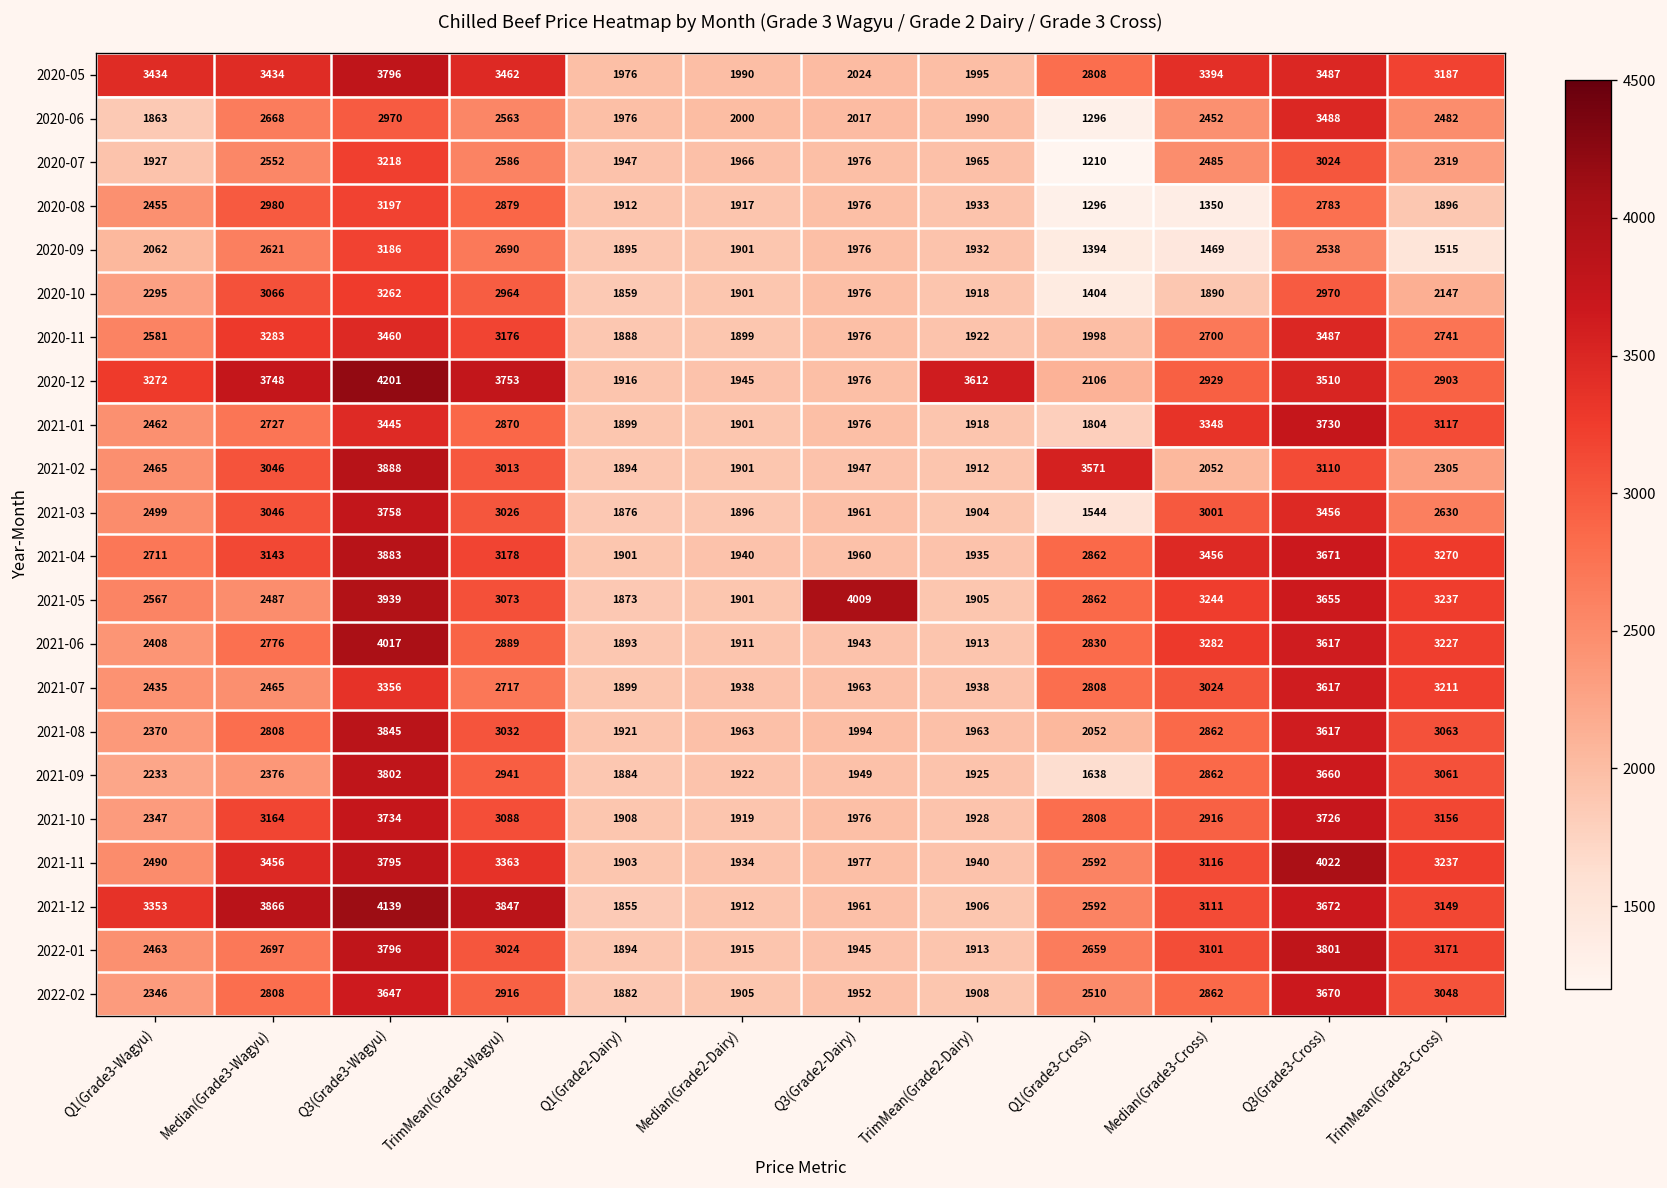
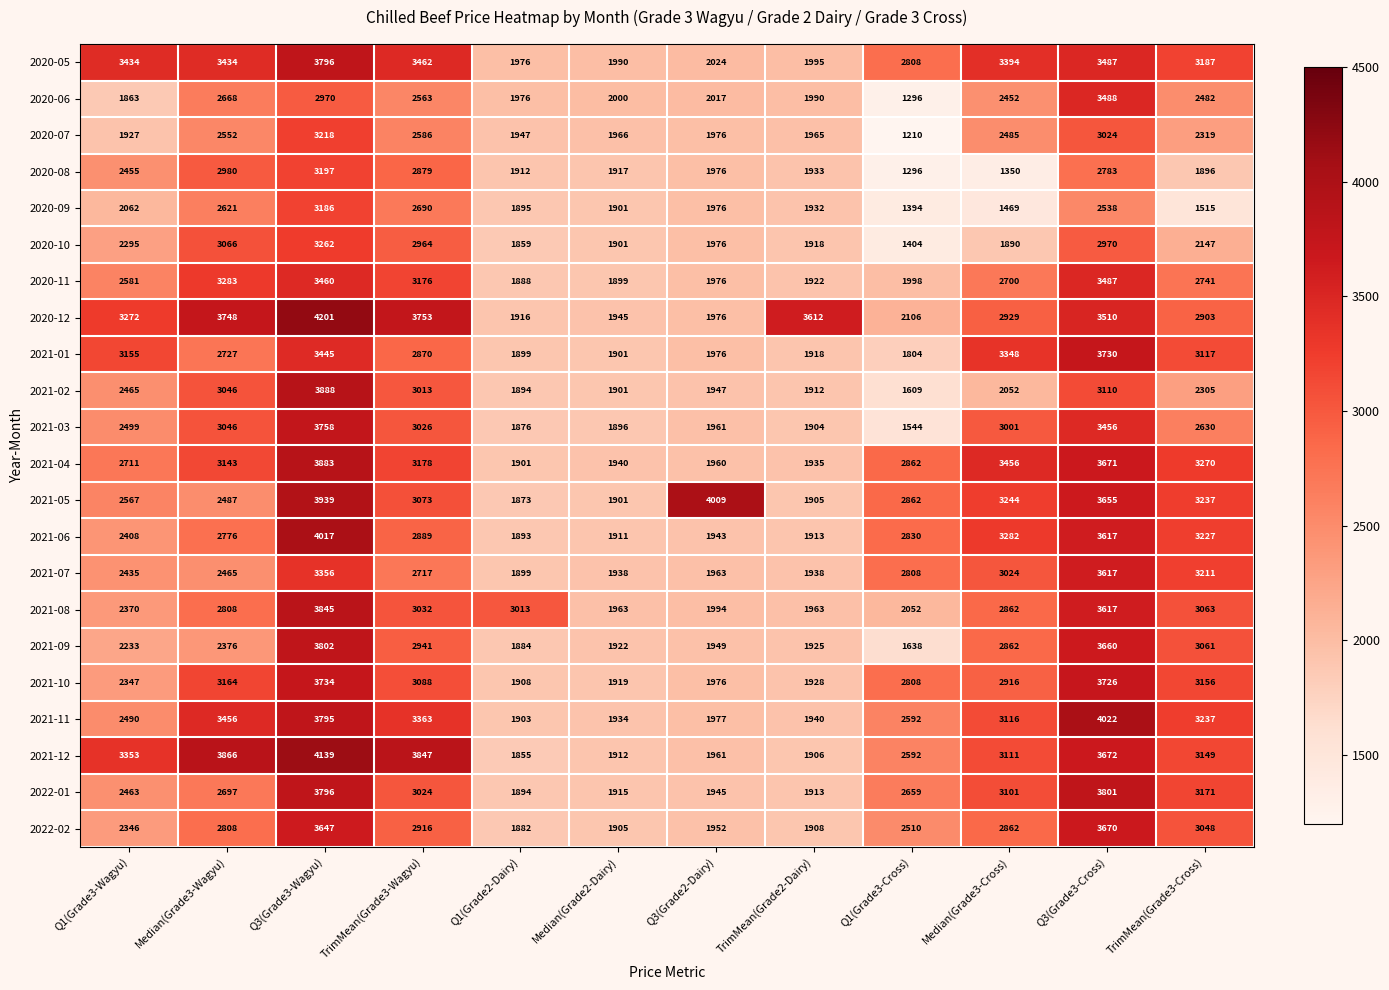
  {
    "2021-01": {
-     "Q1(Grade3-Wagyu)": 2462,
+     "Q1(Grade3-Wagyu)": 3155,
      "Median(Grade3-Wagyu)": 2727,
      "Q3(Grade3-Wagyu)": 3445,
      "TrimMean(Grade3-Wagyu)": 2870,
      "Q1(Grade2-Dairy)": 1899,
      "Median(Grade2-Dairy)": 1901,
      "Q3(Grade2-Dairy)": 1976,
      "TrimMean(Grade2-Dairy)": 1918,
      "Q1(Grade3-Cross)": 1804,
      "Median(Grade3-Cross)": 3348,
      "Q3(Grade3-Cross)": 3730,
      "TrimMean(Grade3-Cross)": 3117
    },
    "2021-02": {
      "Q1(Grade3-Wagyu)": 2465,
      "Median(Grade3-Wagyu)": 3046,
      "Q3(Grade3-Wagyu)": 3888,
      "TrimMean(Grade3-Wagyu)": 3013,
      "Q1(Grade2-Dairy)": 1894,
      "Median(Grade2-Dairy)": 1901,
      "Q3(Grade2-Dairy)": 1947,
      "TrimMean(Grade2-Dairy)": 1912,
-     "Q1(Grade3-Cross)": 3571,
+     "Q1(Grade3-Cross)": 1609,
      "Median(Grade3-Cross)": 2052,
      "Q3(Grade3-Cross)": 3110,
      "TrimMean(Grade3-Cross)": 2305
    },
    "2021-08": {
      "Q1(Grade3-Wagyu)": 2370,
      "Median(Grade3-Wagyu)": 2808,
      "Q3(Grade3-Wagyu)": 3845,
      "TrimMean(Grade3-Wagyu)": 3032,
-     "Q1(Grade2-Dairy)": 1921,
+     "Q1(Grade2-Dairy)": 3013,
      "Median(Grade2-Dairy)": 1963,
      "Q3(Grade2-Dairy)": 1994,
      "TrimMean(Grade2-Dairy)": 1963,
      "Q1(Grade3-Cross)": 2052,
      "Median(Grade3-Cross)": 2862,
      "Q3(Grade3-Cross)": 3617,
      "TrimMean(Grade3-Cross)": 3063
    }
  }
